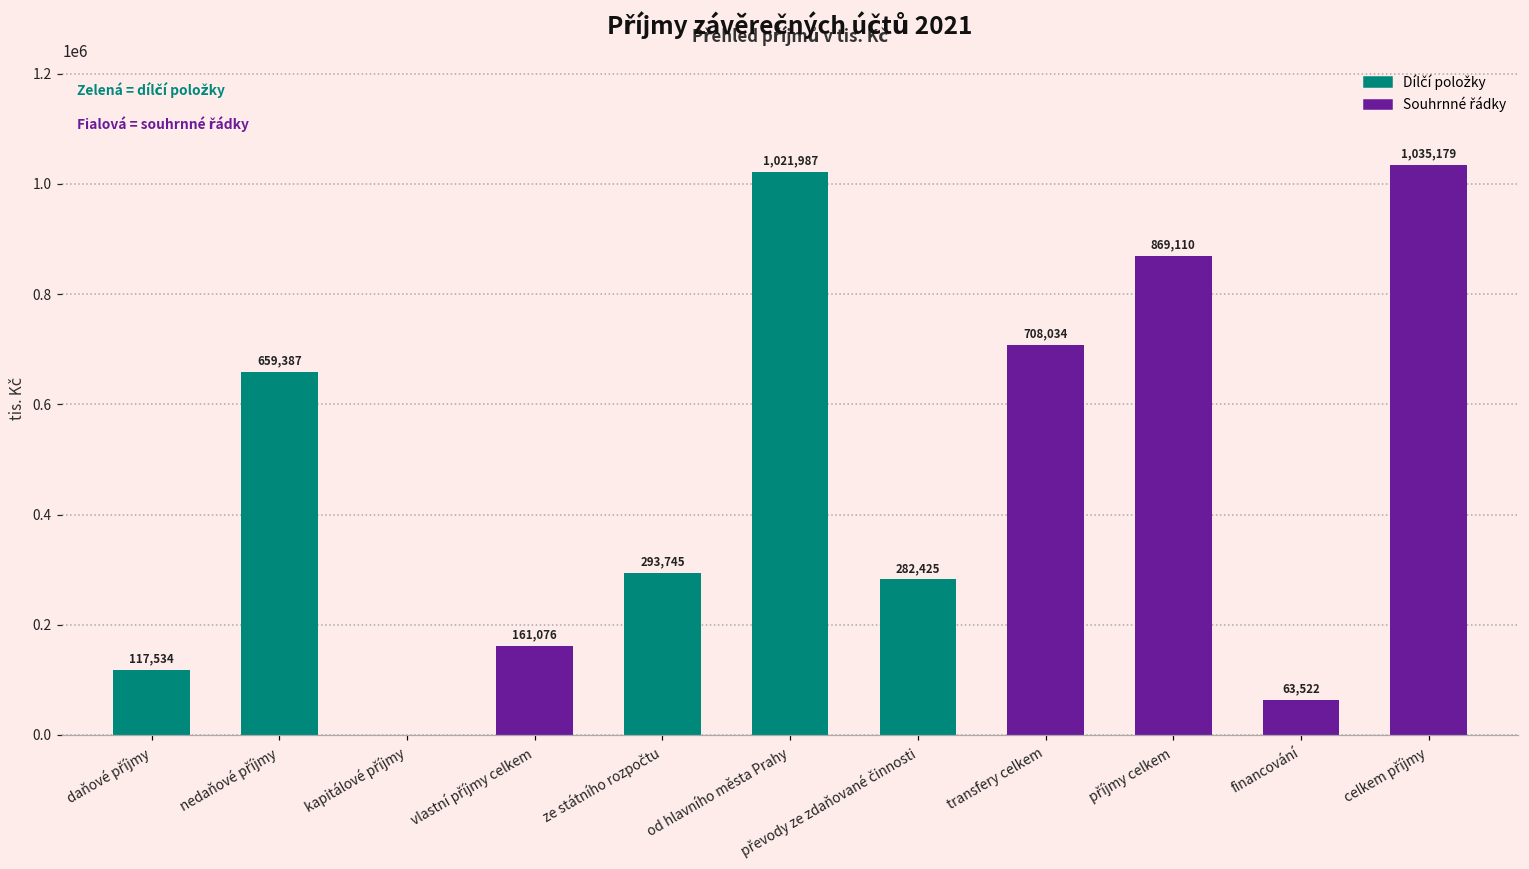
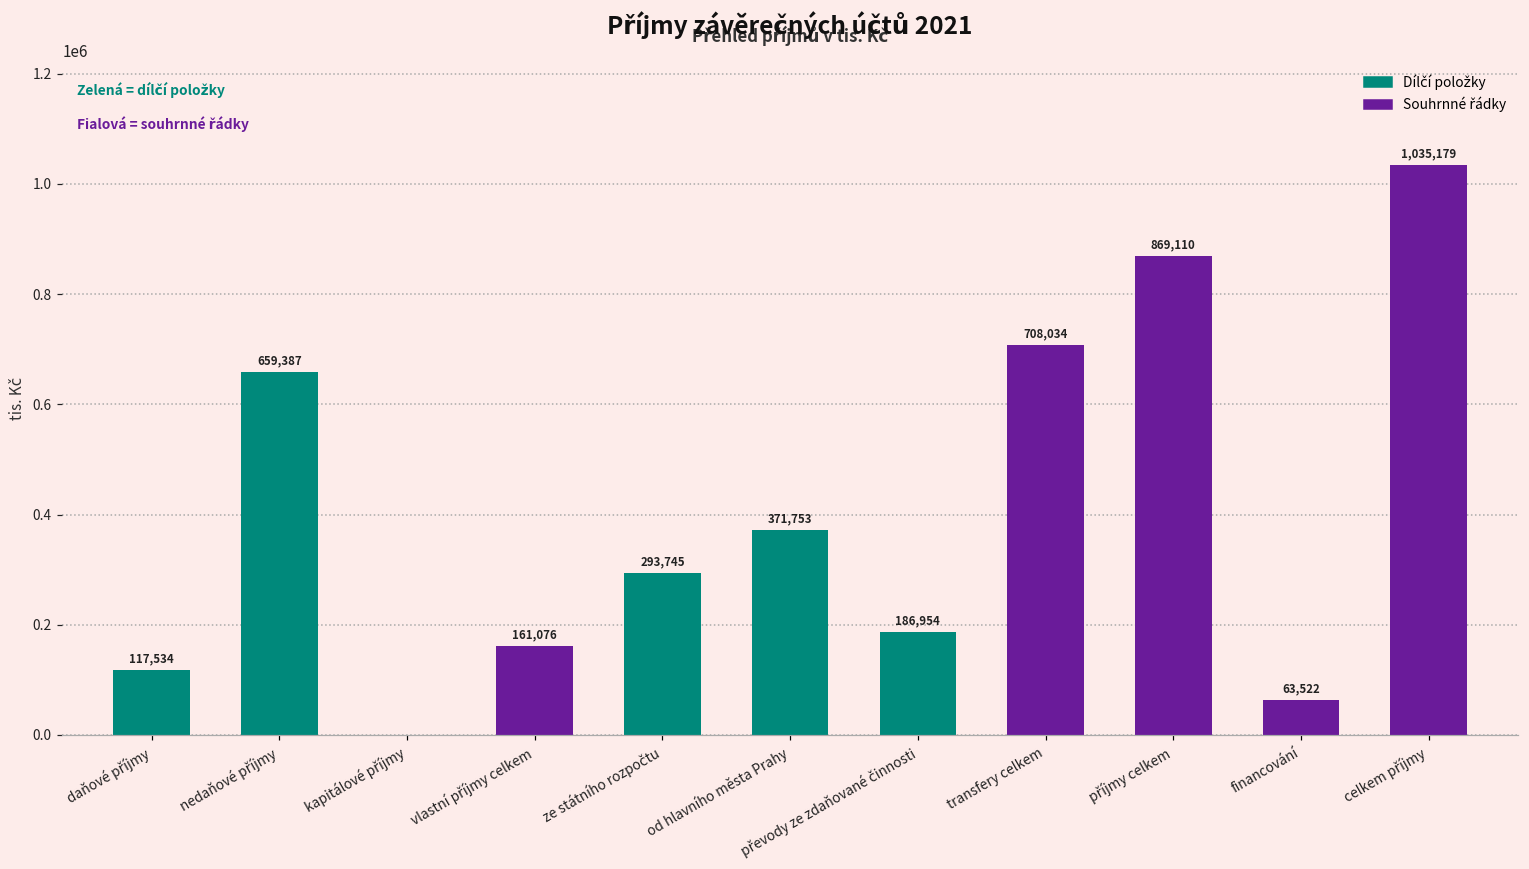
  {
    "daňové příjmy": "117,534",
    "nedaňové příjmy": "659,387",
    "vlastní příjmy celkem": "161,076",
    "ze státního rozpočtu": "293,745",
-   "od hlavního města Prahy": "1,021,987",
-   "převody ze zdaňované činnosti": "282,425",
+   "od hlavního města Prahy": "371,753",
+   "převody ze zdaňované činnosti": "186,954",
    "transfery celkem": "708,034",
    "příjmy celkem": "869,110",
    "financování": "63,522",
    "celkem příjmy": "1,035,179"
  }
